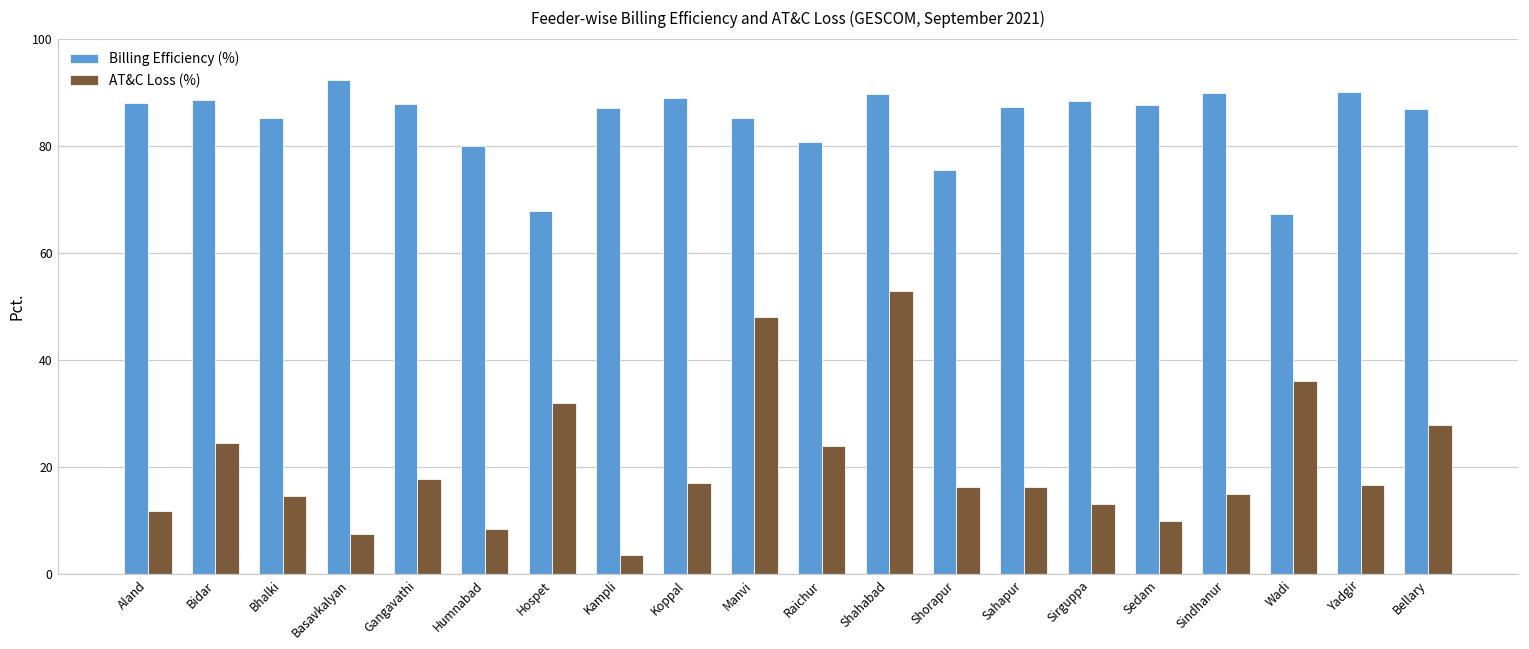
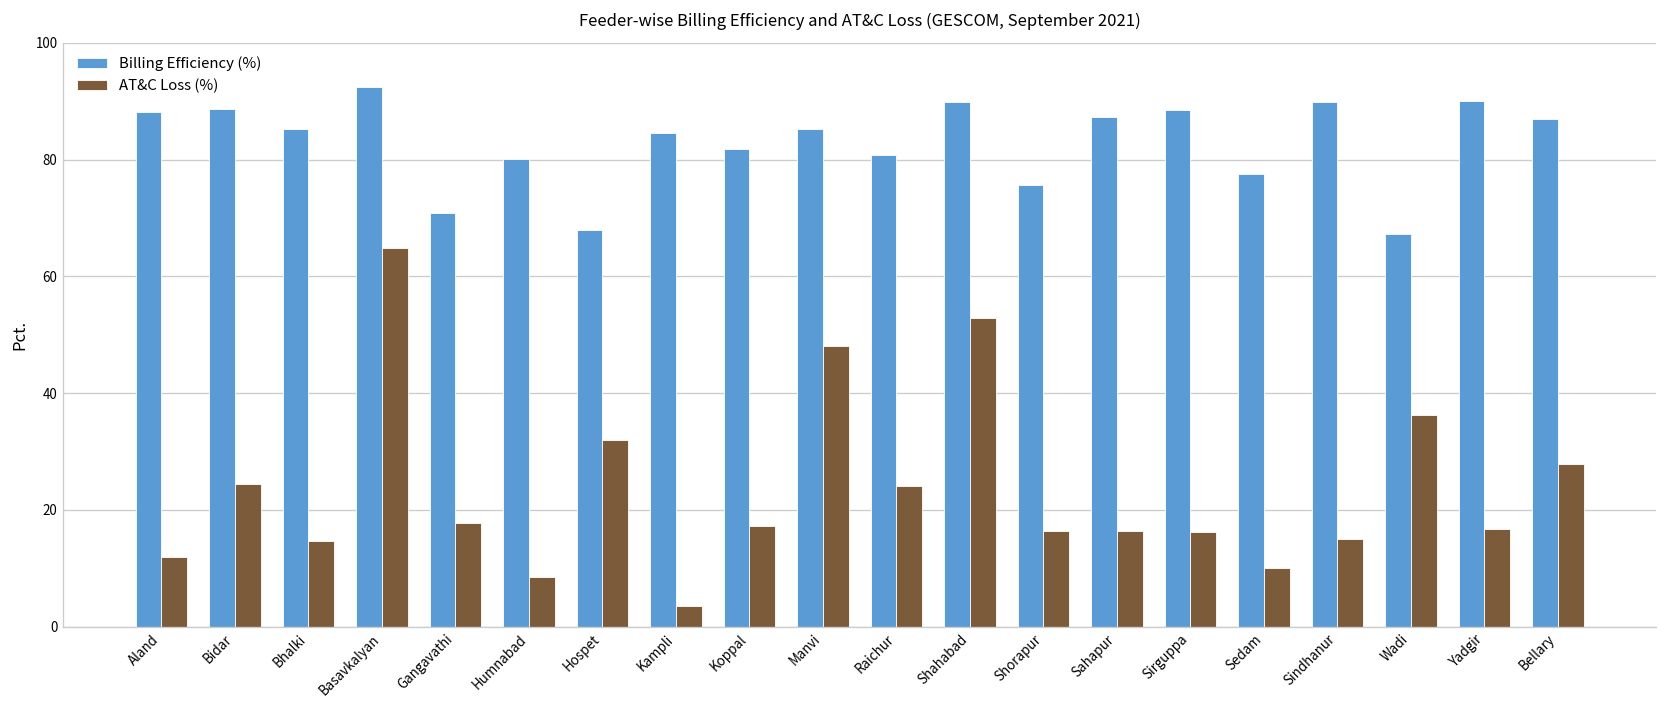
  {
    "Billing Efficiency (%)": {
      "Aland": 88,
      "Bidar": 89,
      "Bhalki": 85,
      "Basavkalyan": 92,
-     "Gangavathi": 88,
+     "Gangavathi": 71,
      "Humnabad": 80,
      "Hospet": 68,
-     "Kampli": 87,
-     "Koppal": 89,
+     "Kampli": 85,
+     "Koppal": 82,
      "Manvi": 85,
      "Raichur": 81,
      "Shahabad": 90,
      "Shorapur": 76,
      "Sahapur": 87,
      "Sirguppa": 88,
-     "Sedam": 88,
+     "Sedam": 77,
      "Sindhanur": 90,
      "Wadi": 67,
      "Yadgir": 90,
      "Bellary": 87
    },
    "AT&C Loss (%)": {
      "Aland": 12,
      "Bidar": 24,
      "Bhalki": 15,
-     "Basavkalyan": 8,
+     "Basavkalyan": 65,
      "Gangavathi": 18,
      "Humnabad": 8,
      "Hospet": 32,
      "Kampli": 4,
      "Koppal": 17,
      "Manvi": 48,
      "Raichur": 24,
      "Shahabad": 53,
      "Shorapur": 16,
      "Sahapur": 16,
-     "Sirguppa": 13,
+     "Sirguppa": 16,
      "Sedam": 10,
      "Sindhanur": 15,
      "Wadi": 36,
      "Yadgir": 17,
      "Bellary": 28
    }
  }
